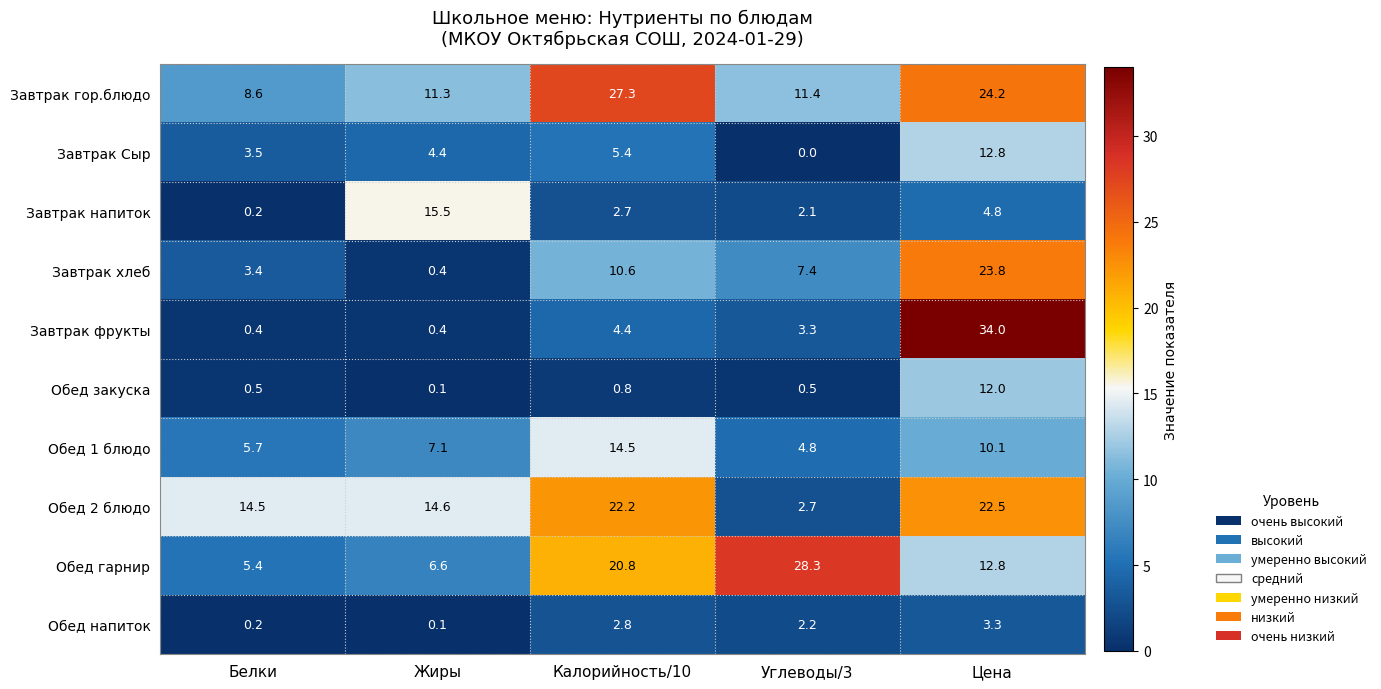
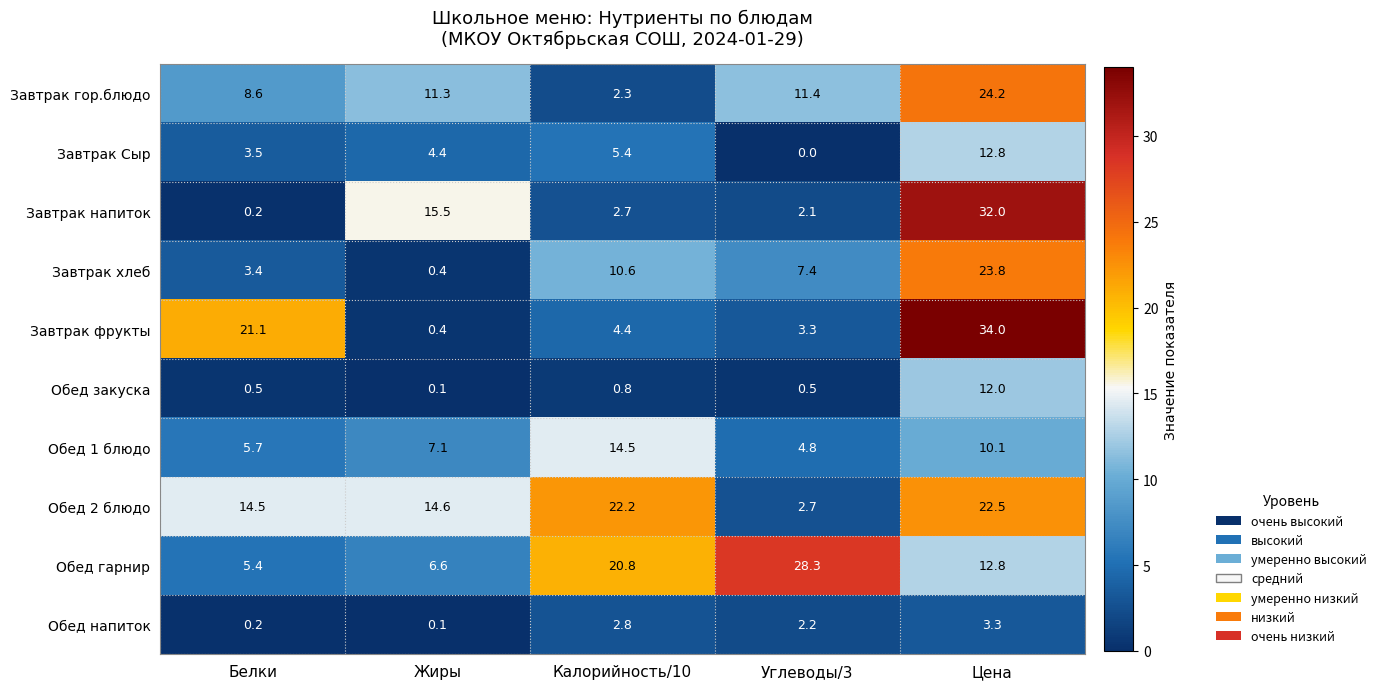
  {
    "Завтрак гор.блюдо": {
      "Белки": 8.6,
      "Жиры": 11.3,
-     "Калорийность/10": 27.3,
+     "Калорийность/10": 2.3,
      "Углеводы/3": 11.4,
      "Цена": 24.2
    },
    "Завтрак Сыр": {
      "Белки": 3.5,
      "Жиры": 4.4,
      "Калорийность/10": 5.4,
      "Углеводы/3": 0.0,
      "Цена": 12.8
    },
    "Завтрак напиток": {
      "Белки": 0.2,
      "Жиры": 15.5,
      "Калорийность/10": 2.7,
      "Углеводы/3": 2.1,
-     "Цена": 4.8
+     "Цена": 32.0
    },
    "Завтрак хлеб": {
      "Белки": 3.4,
      "Жиры": 0.4,
      "Калорийность/10": 10.6,
      "Углеводы/3": 7.4,
      "Цена": 23.8
    },
    "Завтрак фрукты": {
-     "Белки": 0.4,
+     "Белки": 21.1,
      "Жиры": 0.4,
      "Калорийность/10": 4.4,
      "Углеводы/3": 3.3,
      "Цена": 34.0
    },
    "Обед закуска": {
      "Белки": 0.5,
      "Жиры": 0.1,
      "Калорийность/10": 0.8,
      "Углеводы/3": 0.5,
      "Цена": 12.0
    },
    "Обед 1 блюдо": {
      "Белки": 5.7,
      "Жиры": 7.1,
      "Калорийность/10": 14.5,
      "Углеводы/3": 4.8,
      "Цена": 10.1
    },
    "Обед 2 блюдо": {
      "Белки": 14.5,
      "Жиры": 14.6,
      "Калорийность/10": 22.2,
      "Углеводы/3": 2.7,
      "Цена": 22.5
    },
    "Обед гарнир": {
      "Белки": 5.4,
      "Жиры": 6.6,
      "Калорийность/10": 20.8,
      "Углеводы/3": 28.3,
      "Цена": 12.8
    },
    "Обед напиток": {
      "Белки": 0.2,
      "Жиры": 0.1,
      "Калорийность/10": 2.8,
      "Углеводы/3": 2.2,
      "Цена": 3.3
    }
  }
